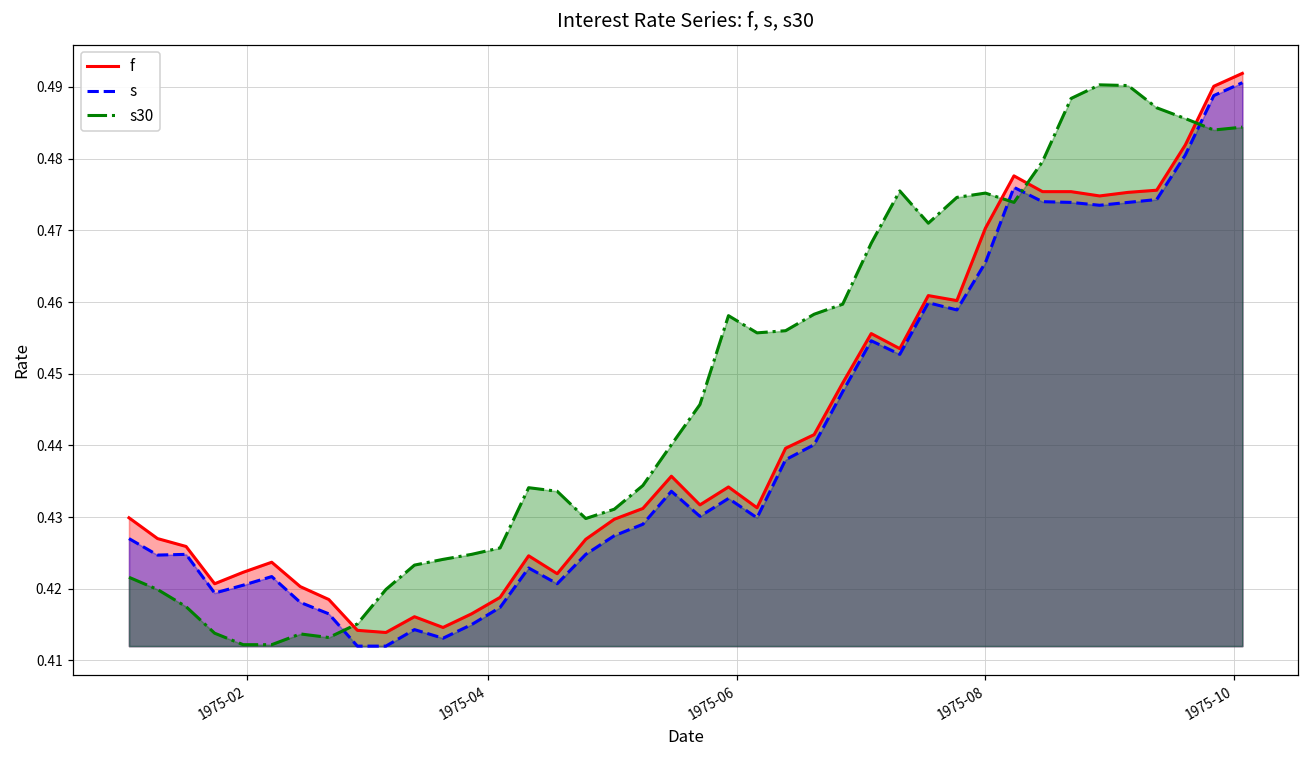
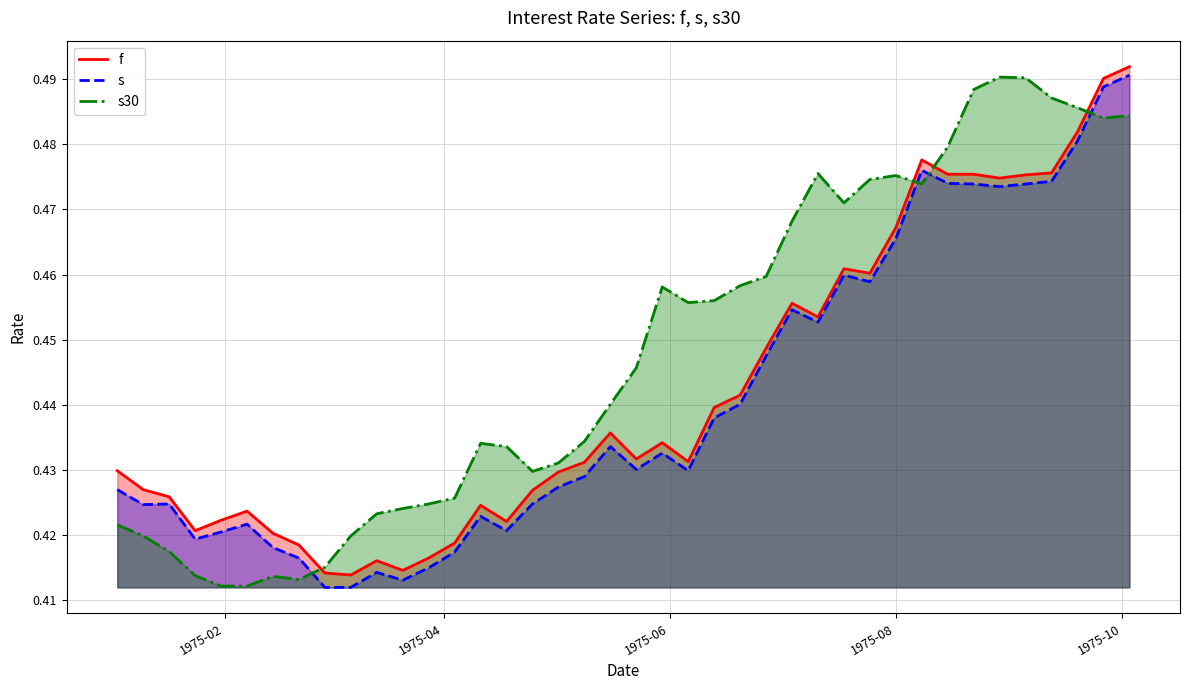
  {
    "f": {
-     "1975-08": 0.470
+     "1975-08": 0.467
    },
    "s": {
      "1975-08": 0.466
    },
    "s30": {
      "1975-08": 0.475
    }
  }
